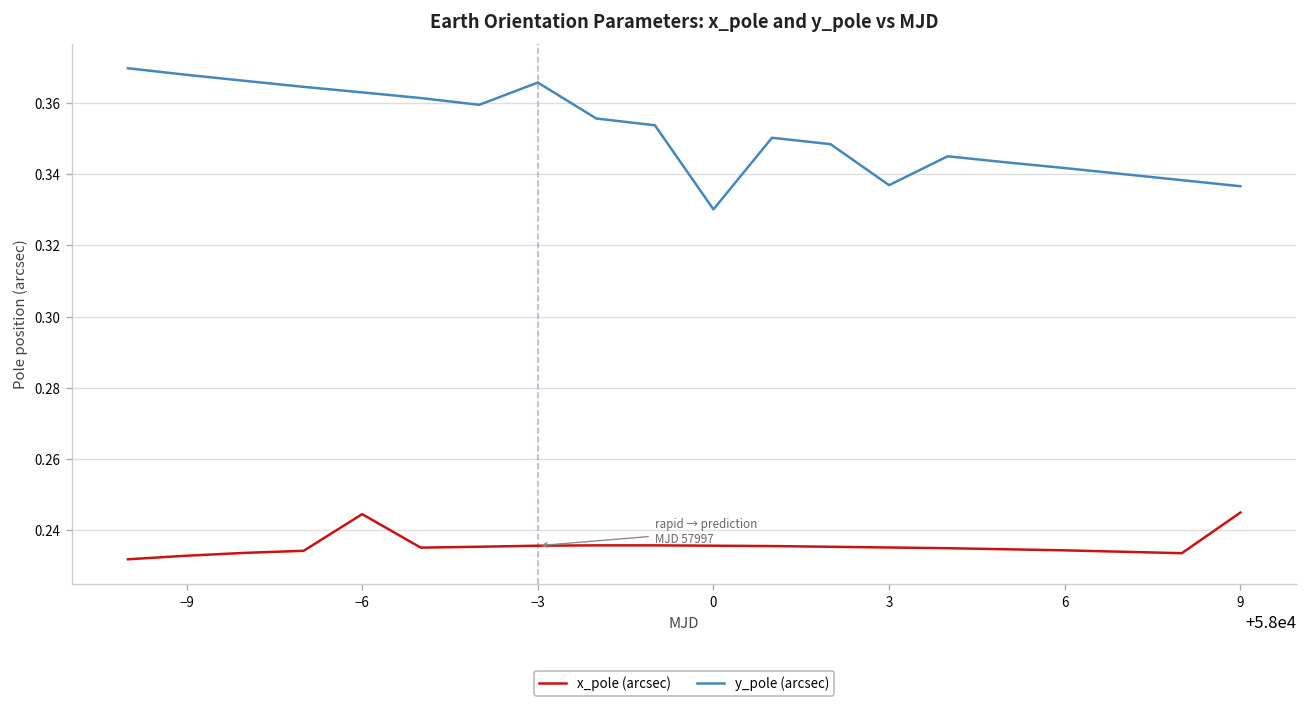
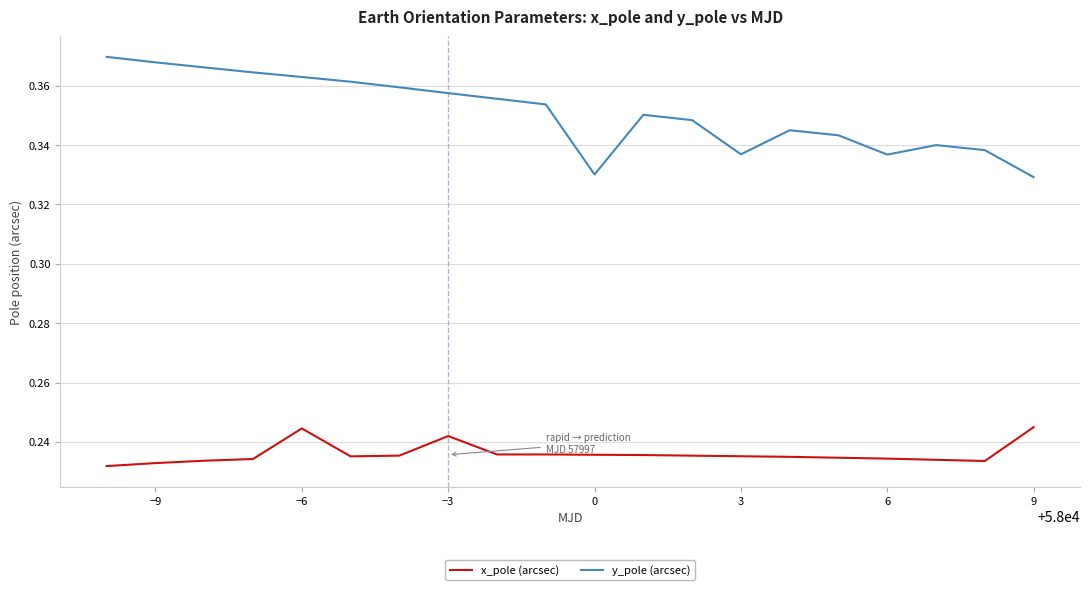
  {
    "x_pole (arcsec)": {
      "−9": 0.233,
      "−6": 0.245,
-     "−3": 0.236,
+     "−3": 0.242,
      "3": 0.235,
      "6": 0.234,
      "9": 0.245
    },
    "y_pole (arcsec)": {
      "−9": 0.368,
      "−6": 0.363,
-     "−3": 0.366,
+     "−3": 0.358,
      "0": 0.330,
      "3": 0.337,
-     "6": 0.342,
-     "9": 0.337
+     "6": 0.337,
+     "9": 0.329
    }
  }
